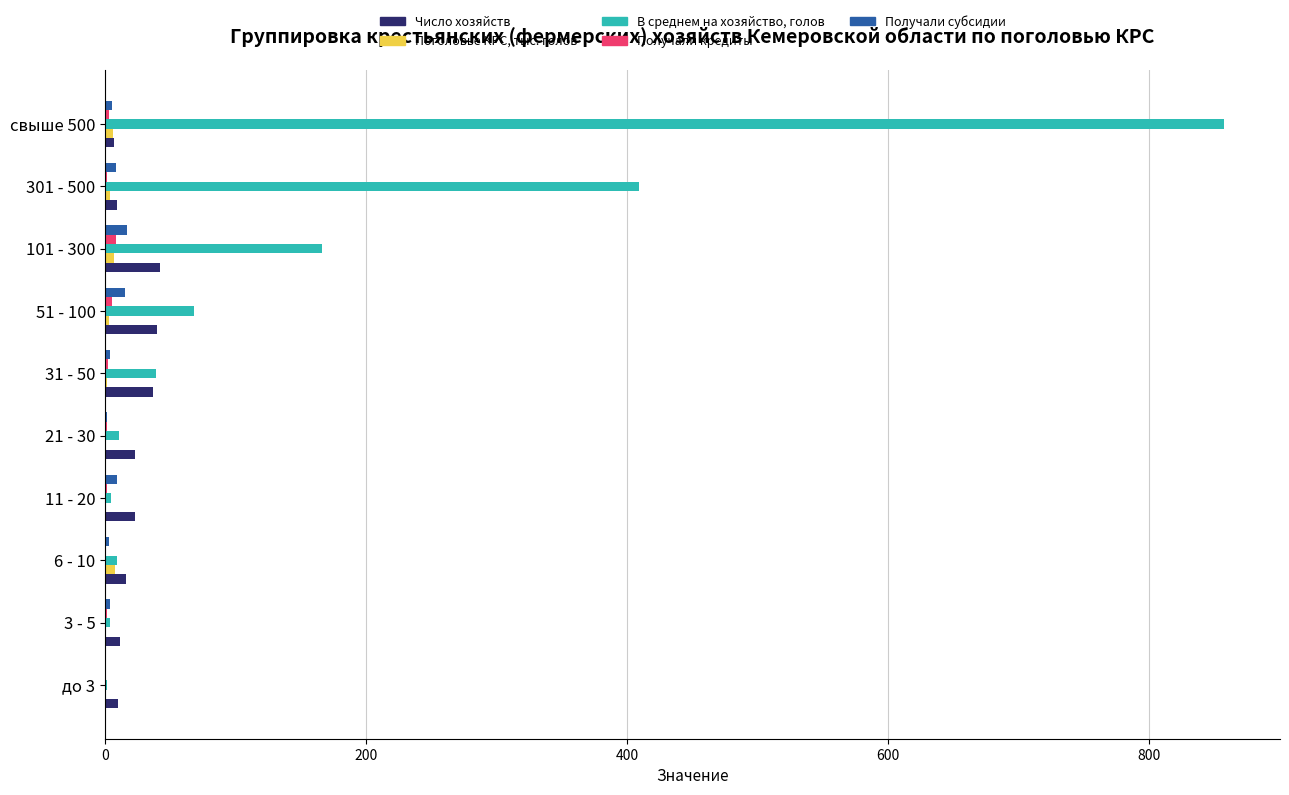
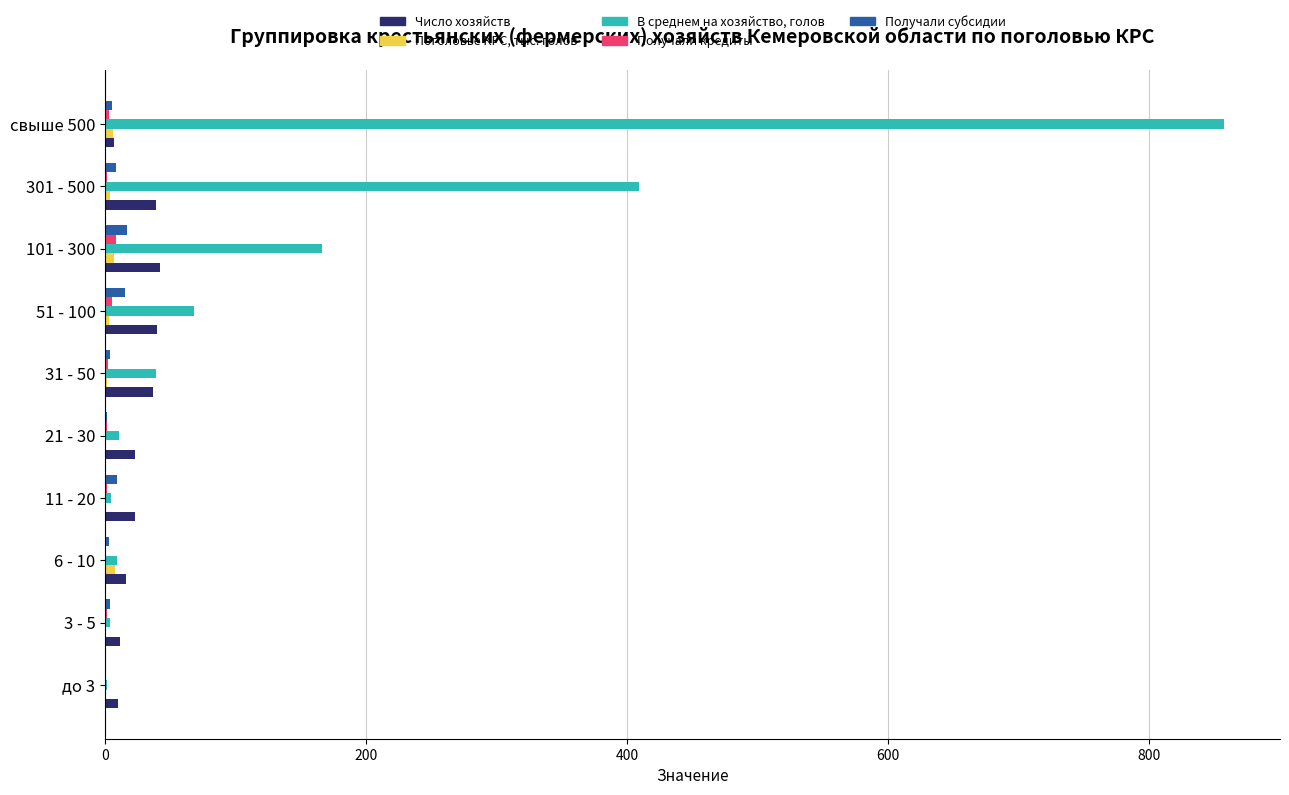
  {
    "Число хозяйств": {
      "свыше 500": 7,
-     "301 - 500": 9,
+     "301 - 500": 39,
      "101 - 300": 42,
      "51 - 100": 40,
      "31 - 50": 37,
      "21 - 30": 23,
      "11 - 20": 23,
      "6 - 10": 16,
      "3 - 5": 11,
      "до 3": 10
    },
    "Поголовье КРС, тыс. голов": {
      "свыше 500": 6,
      "301 - 500": 4,
      "101 - 300": 7,
      "51 - 100": 3,
      "6 - 10": 8
    },
    "В среднем на хозяйство, голов": {
      "свыше 500": 858,
      "301 - 500": 409,
      "101 - 300": 166,
      "51 - 100": 68,
      "31 - 50": 39,
      "21 - 30": 10,
      "11 - 20": 4,
      "6 - 10": 9,
      "3 - 5": 4
    },
    "Получали кредиты": {
      "свыше 500": 3,
      "101 - 300": 8,
      "51 - 100": 5,
      "31 - 50": 2,
      "6 - 10": 0,
      "до 3": 0
    },
    "Получали субсидии": {
      "свыше 500": 5,
      "301 - 500": 8,
      "101 - 300": 17,
      "51 - 100": 15,
      "31 - 50": 4,
      "11 - 20": 9,
      "6 - 10": 3,
      "3 - 5": 4,
      "до 3": 0
    }
  }
